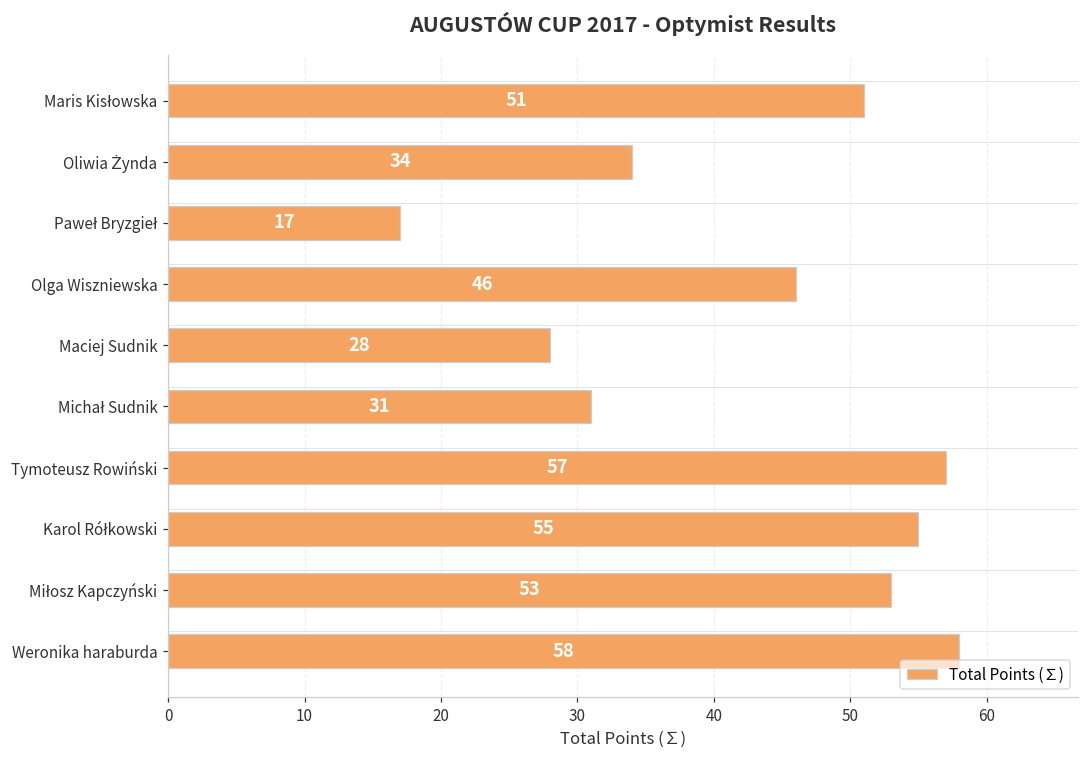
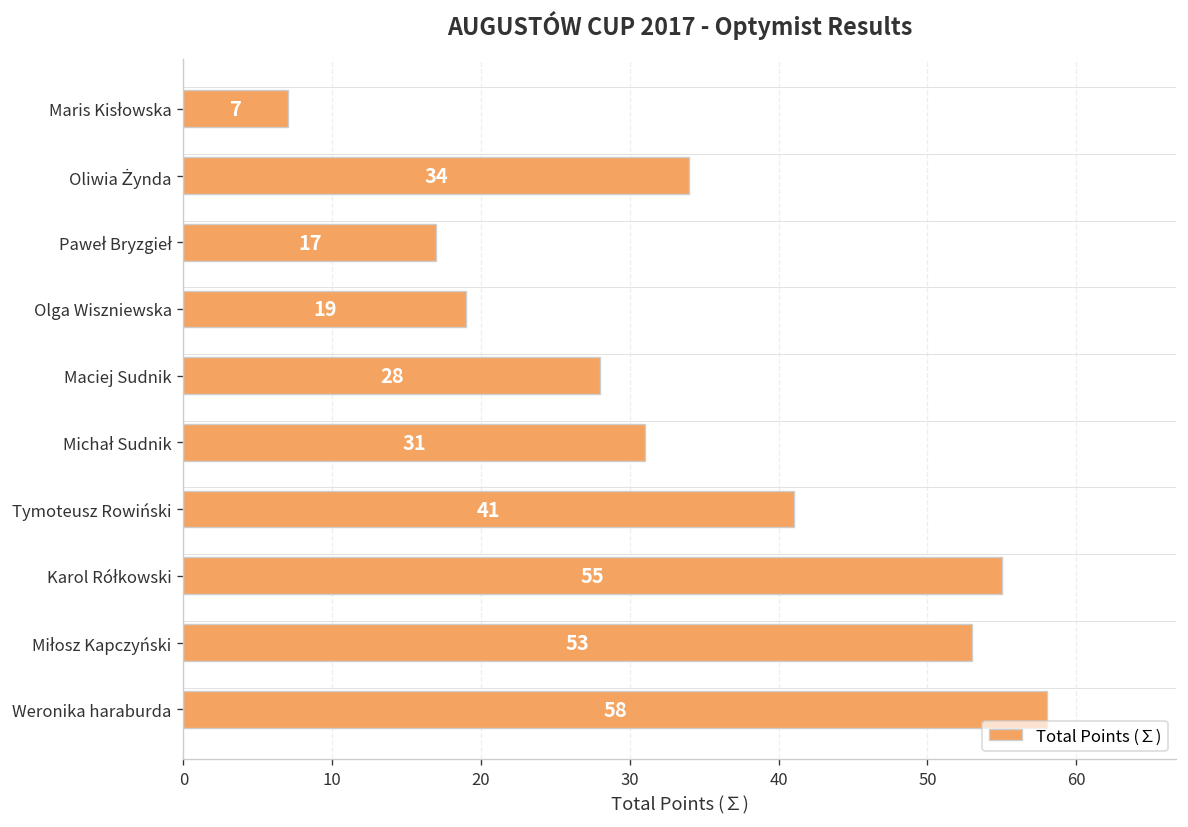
  {
-   "Maris Kisłowska": 51,
+   "Maris Kisłowska": 7,
    "Oliwia Żynda": 34,
    "Paweł Bryzgieł": 17,
-   "Olga Wiszniewska": 46,
+   "Olga Wiszniewska": 19,
    "Maciej Sudnik": 28,
    "Michał Sudnik": 31,
-   "Tymoteusz Rowiński": 57,
+   "Tymoteusz Rowiński": 41,
    "Karol Rółkowski": 55,
    "Miłosz Kapczyński": 53,
    "Weronika haraburda": 58
  }
